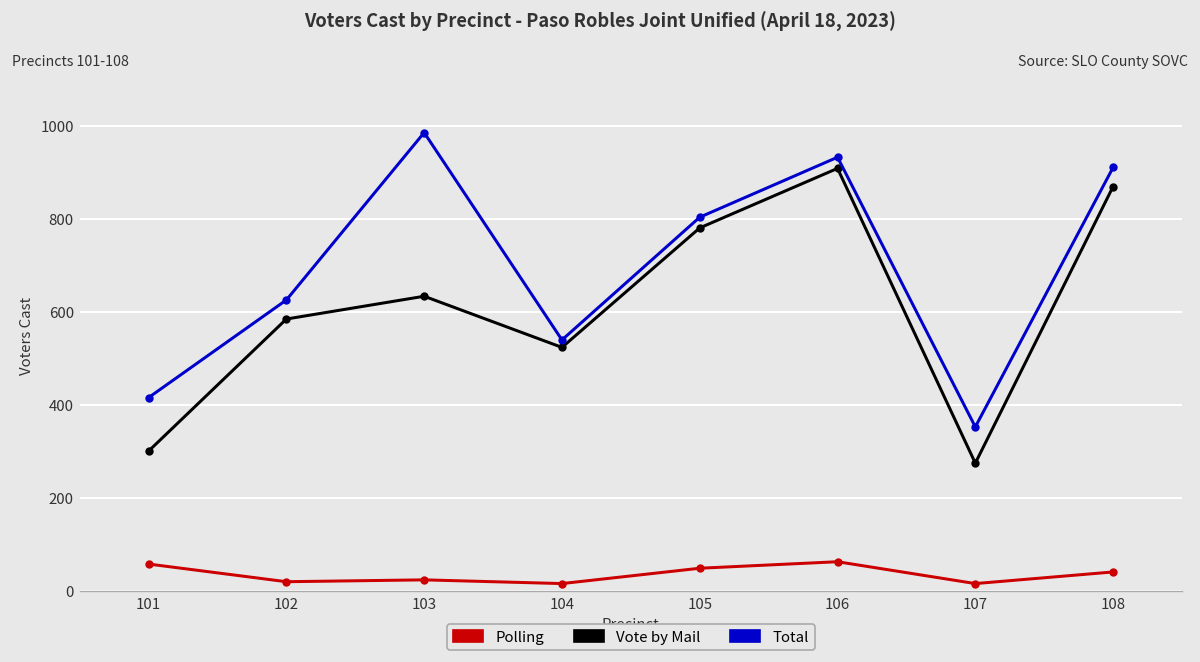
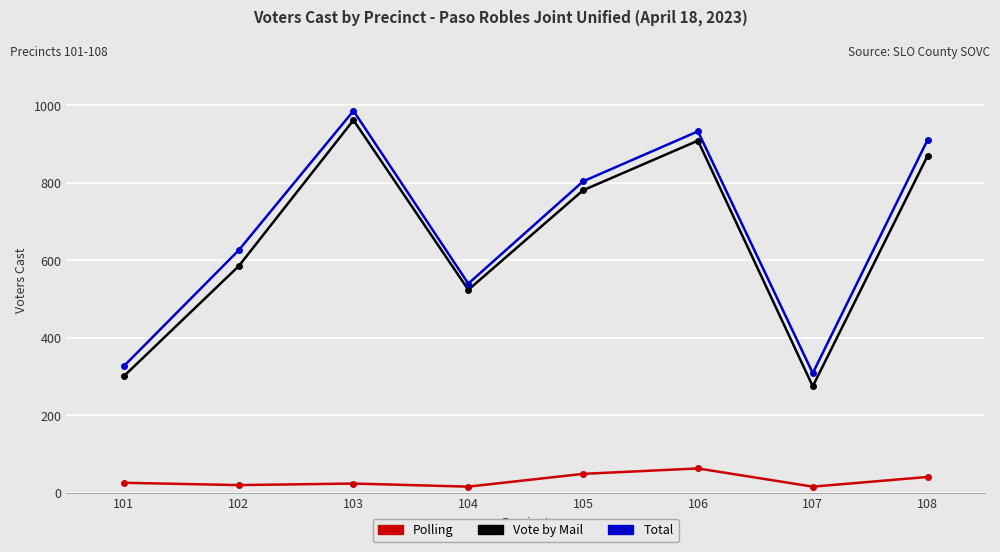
  {
    "Polling": {
-     "101": 60,
+     "101": 30,
      "102": 20,
      "103": 20,
      "104": 20,
      "105": 50,
      "106": 60,
      "107": 20,
      "108": 40
    },
    "Vote by Mail": {
      "101": 300,
      "102": 590,
-     "103": 630,
+     "103": 960,
      "104": 520,
      "105": 780,
      "106": 910,
      "107": 280,
      "108": 870
    },
    "Total": {
-     "101": 420,
+     "101": 330,
      "102": 630,
      "103": 990,
      "104": 540,
      "105": 800,
      "106": 930,
-     "107": 350,
+     "107": 310,
      "108": 910
    }
  }
